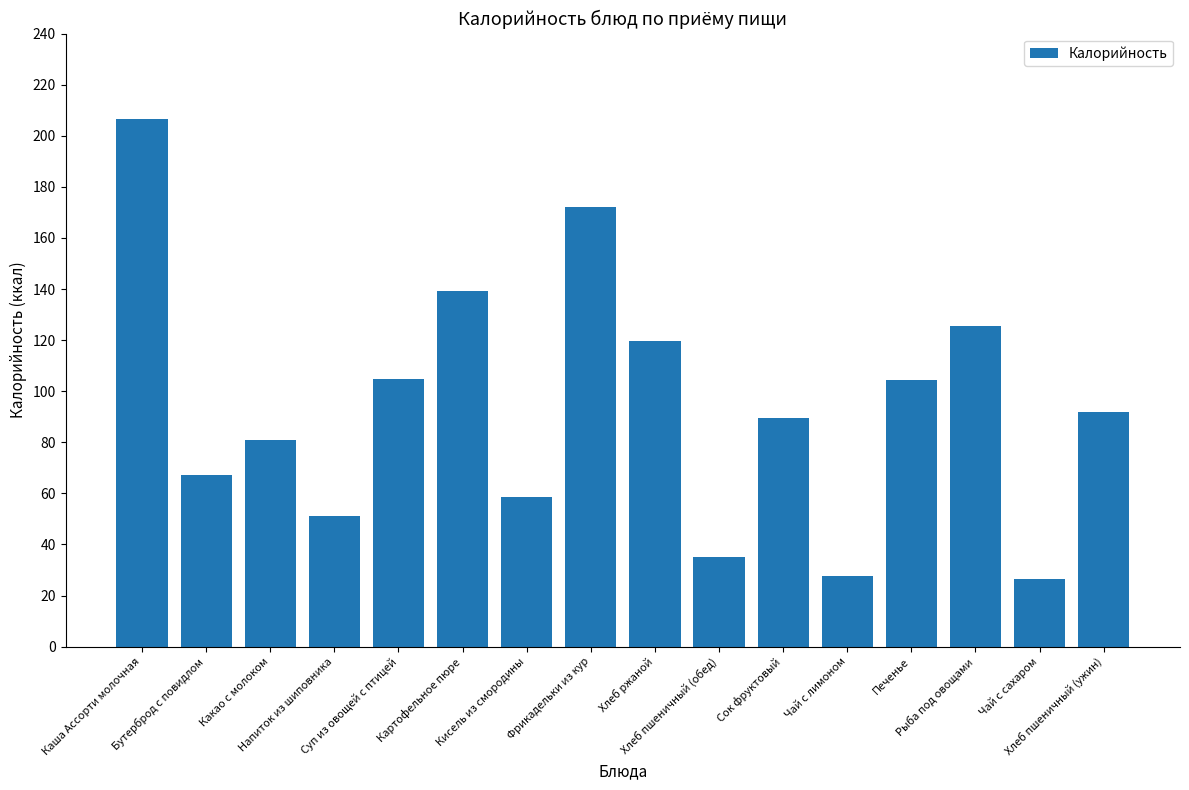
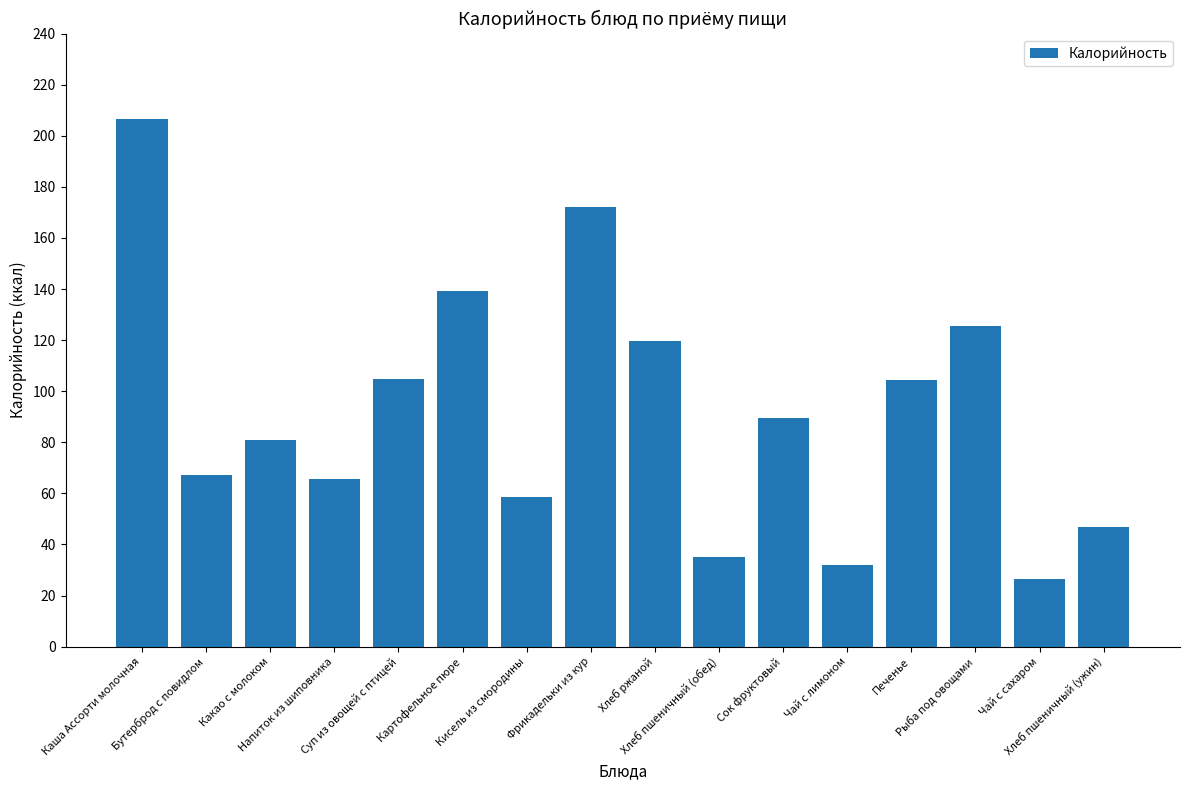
  {
    "Каша Ассорти молочная": 207,
    "Бутерброд с повидлом": 67,
    "Какао с молоком": 81,
-   "Напиток из шиповника": 51,
+   "Напиток из шиповника": 65,
    "Суп из овощей с птицей": 105,
    "Картофельное пюре": 139,
    "Кисель из смородины": 59,
    "Фрикадельки из кур": 172,
    "Хлеб ржаной": 120,
    "Хлеб пшеничный (обед)": 35,
    "Сок фруктовый": 90,
-   "Чай с лимоном": 28,
+   "Чай с лимоном": 32,
    "Печенье": 104,
    "Рыба под овощами": 126,
    "Чай с сахаром": 26,
-   "Хлеб пшеничный (ужин)": 92
+   "Хлеб пшеничный (ужин)": 47
  }
